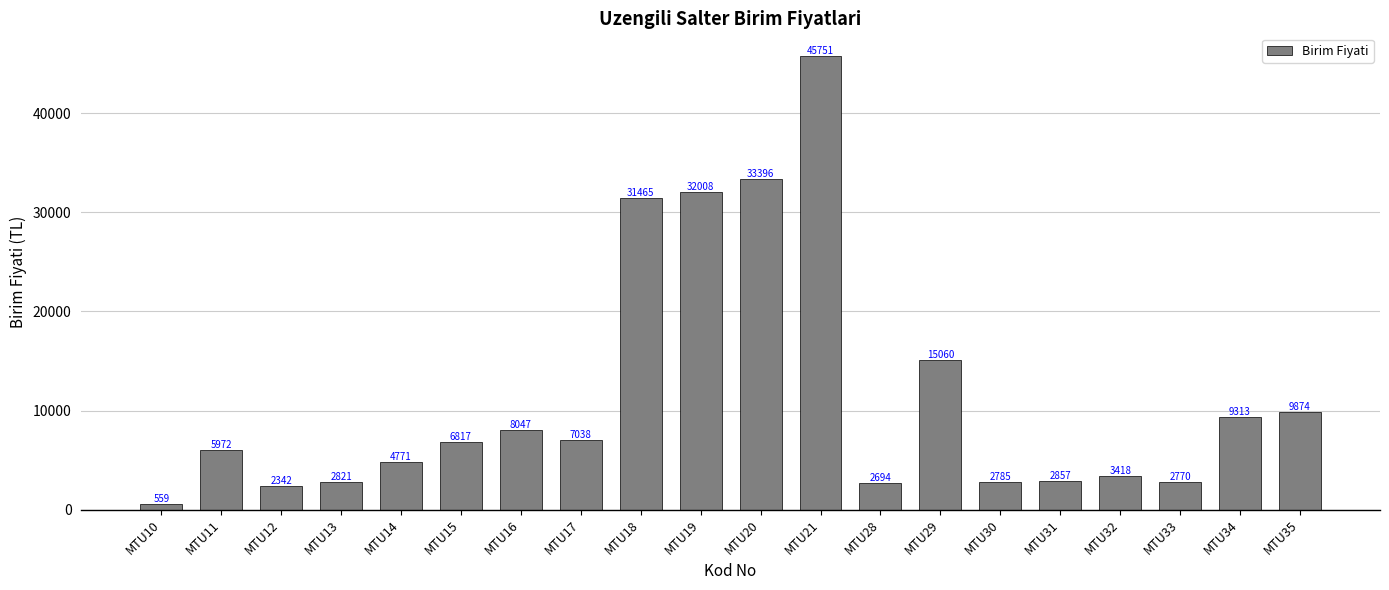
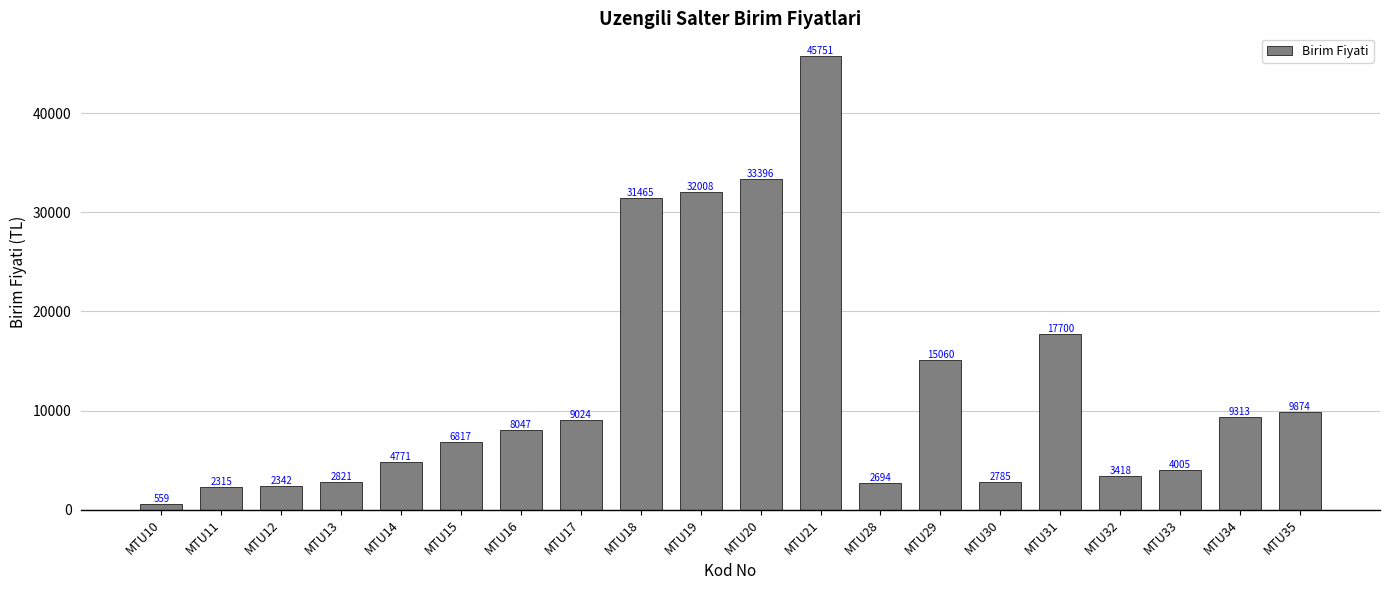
  {
    "MTU10": 559,
-   "MTU11": 5972,
+   "MTU11": 2315,
    "MTU12": 2342,
    "MTU13": 2821,
    "MTU14": 4771,
    "MTU15": 6817,
    "MTU16": 8047,
-   "MTU17": 7038,
+   "MTU17": 9024,
    "MTU18": 31465,
    "MTU19": 32008,
    "MTU20": 33396,
    "MTU21": 45751,
    "MTU28": 2694,
    "MTU29": 15060,
    "MTU30": 2785,
-   "MTU31": 2857,
+   "MTU31": 17700,
    "MTU32": 3418,
-   "MTU33": 2770,
+   "MTU33": 4005,
    "MTU34": 9313,
    "MTU35": 9874
  }
